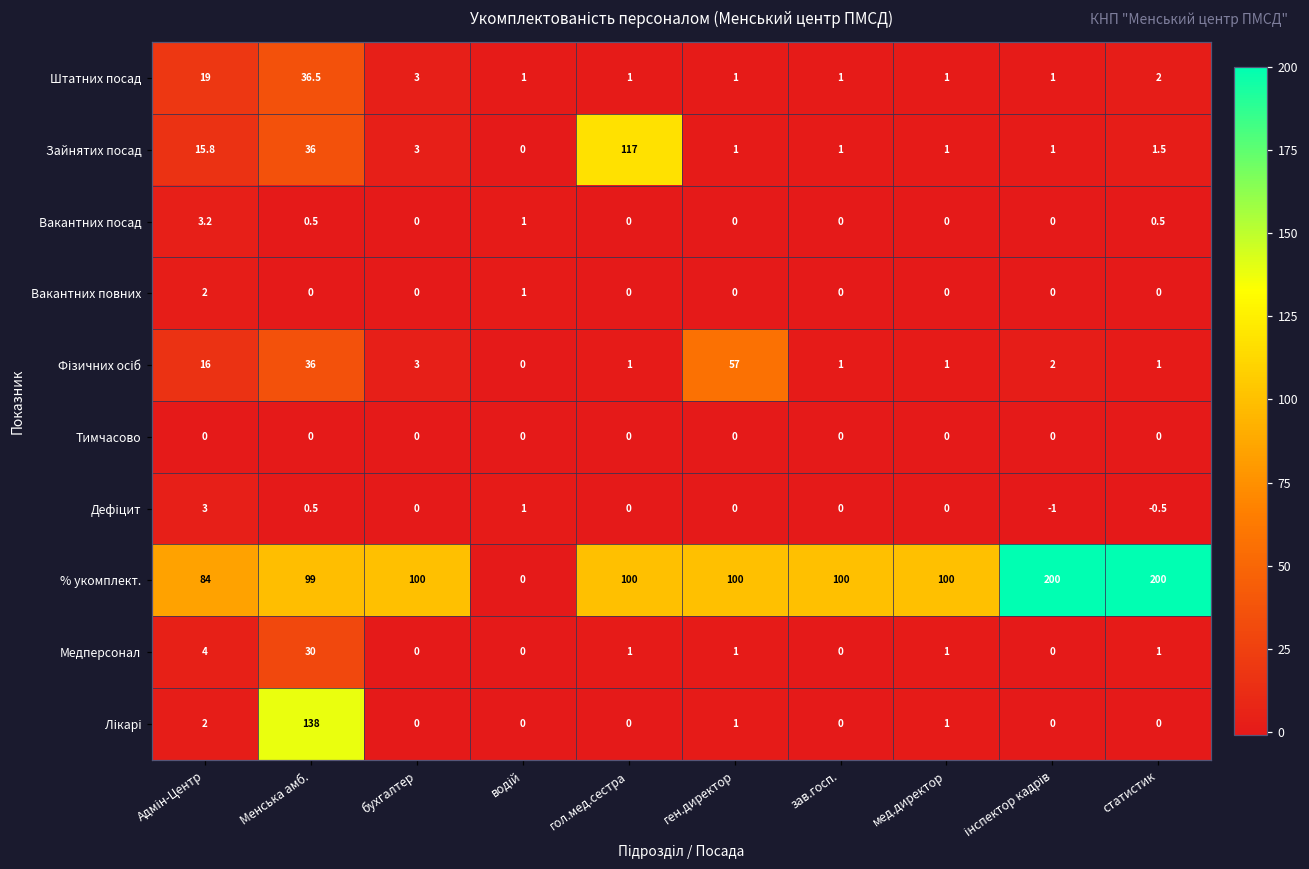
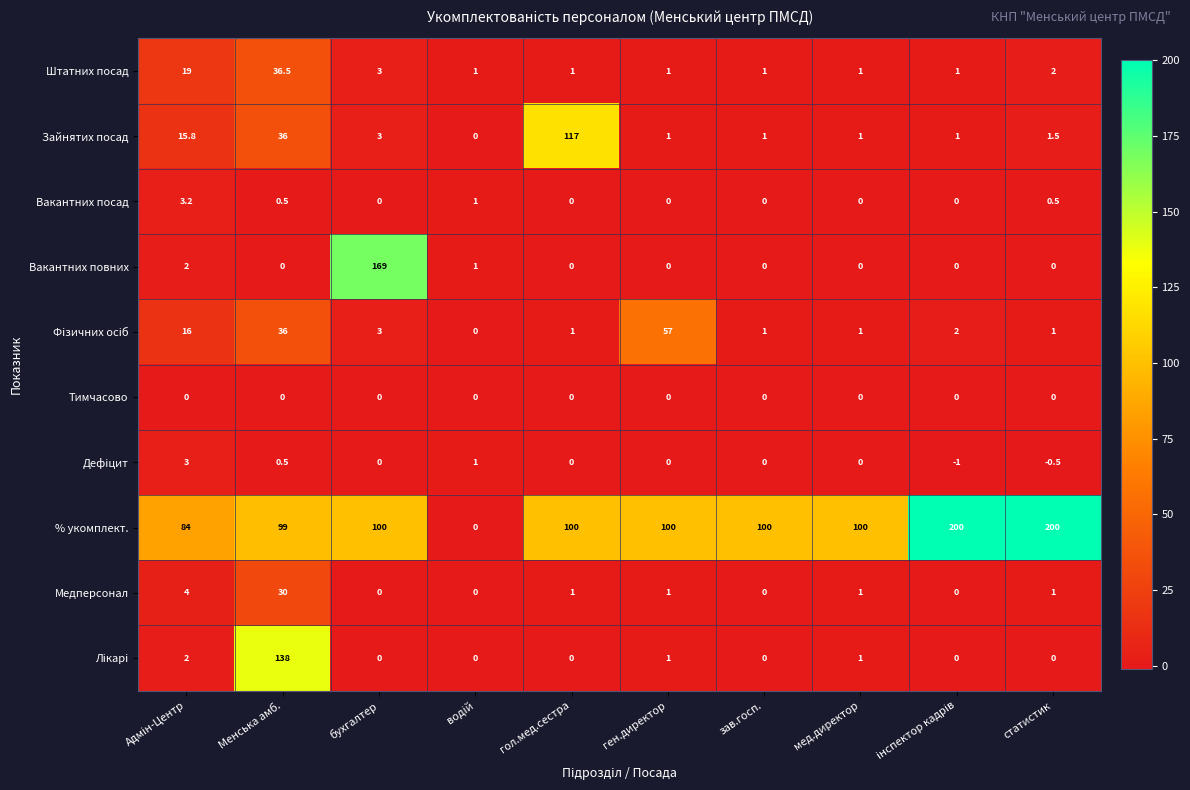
  {
    "Штатних посад": {
      "Адмін-Центр": 19,
      "Менська амб.": 36.5,
      "бухгалтер": 3,
      "водій": 1,
      "гол.мед.сестра": 1,
      "ген.директор": 1,
      "зав.госп.": 1,
      "мед.директор": 1,
      "інспектор кадрів": 1,
      "статистик": 2
    },
    "Зайнятих посад": {
      "Адмін-Центр": 15.8,
      "Менська амб.": 36,
      "бухгалтер": 3,
      "водій": 0,
      "гол.мед.сестра": 117,
      "ген.директор": 1,
      "зав.госп.": 1,
      "мед.директор": 1,
      "інспектор кадрів": 1,
      "статистик": 1.5
    },
    "Вакантних посад": {
      "Адмін-Центр": 3.2,
      "Менська амб.": 0.5,
      "бухгалтер": 0,
      "водій": 1,
      "гол.мед.сестра": 0,
      "ген.директор": 0,
      "зав.госп.": 0,
      "мед.директор": 0,
      "інспектор кадрів": 0,
      "статистик": 0.5
    },
    "Вакантних повних": {
      "Адмін-Центр": 2,
      "Менська амб.": 0,
-     "бухгалтер": 0,
+     "бухгалтер": 169,
      "водій": 1,
      "гол.мед.сестра": 0,
      "ген.директор": 0,
      "зав.госп.": 0,
      "мед.директор": 0,
      "інспектор кадрів": 0,
      "статистик": 0
    },
    "Фізичних осіб": {
      "Адмін-Центр": 16,
      "Менська амб.": 36,
      "бухгалтер": 3,
      "водій": 0,
      "гол.мед.сестра": 1,
      "ген.директор": 57,
      "зав.госп.": 1,
      "мед.директор": 1,
      "інспектор кадрів": 2,
      "статистик": 1
    },
    "Тимчасово": {
      "Адмін-Центр": 0,
      "Менська амб.": 0,
      "бухгалтер": 0,
      "водій": 0,
      "гол.мед.сестра": 0,
      "ген.директор": 0,
      "зав.госп.": 0,
      "мед.директор": 0,
      "інспектор кадрів": 0,
      "статистик": 0
    },
    "Дефіцит": {
      "Адмін-Центр": 3,
      "Менська амб.": 0.5,
      "бухгалтер": 0,
      "водій": 1,
      "гол.мед.сестра": 0,
      "ген.директор": 0,
      "зав.госп.": 0,
      "мед.директор": 0,
      "інспектор кадрів": -1,
      "статистик": -0.5
    },
    "% укомплект.": {
      "Адмін-Центр": 84,
      "Менська амб.": 99,
      "бухгалтер": 100,
      "водій": 0,
      "гол.мед.сестра": 100,
      "ген.директор": 100,
      "зав.госп.": 100,
      "мед.директор": 100,
      "інспектор кадрів": 200,
      "статистик": 200
    },
    "Медперсонал": {
      "Адмін-Центр": 4,
      "Менська амб.": 30,
      "бухгалтер": 0,
      "водій": 0,
      "гол.мед.сестра": 1,
      "ген.директор": 1,
      "зав.госп.": 0,
      "мед.директор": 1,
      "інспектор кадрів": 0,
      "статистик": 1
    },
    "Лікарі": {
      "Адмін-Центр": 2,
      "Менська амб.": 138,
      "бухгалтер": 0,
      "водій": 0,
      "гол.мед.сестра": 0,
      "ген.директор": 1,
      "зав.госп.": 0,
      "мед.директор": 1,
      "інспектор кадрів": 0,
      "статистик": 0
    }
  }
